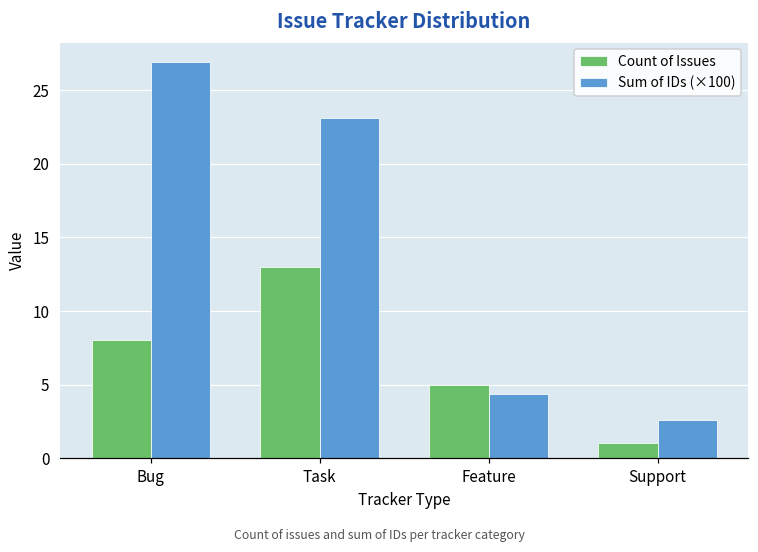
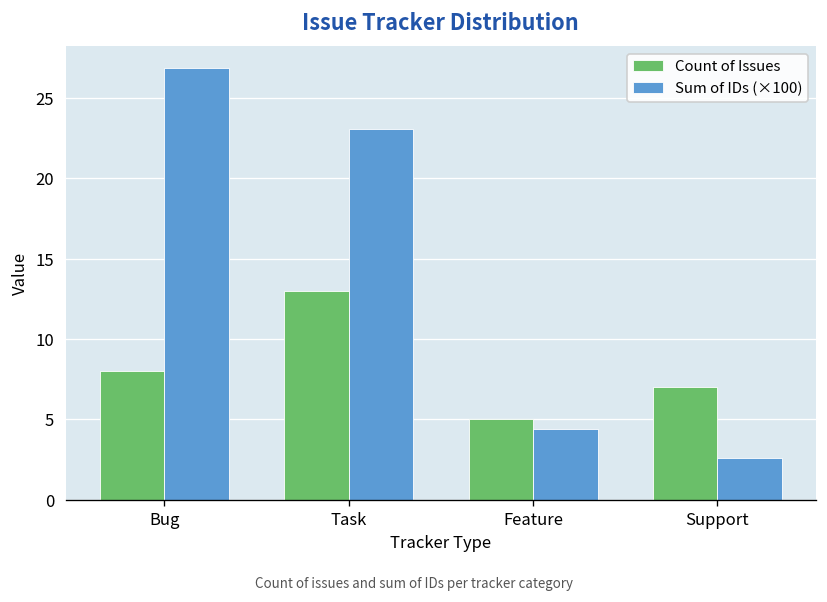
  {
    "Count of Issues": {
      "Bug": 8,
      "Task": 13,
      "Feature": 5,
-     "Support": 1
+     "Support": 7
    },
    "Sum of IDs (×100)": {
      "Bug": 27,
      "Task": 23,
      "Feature": 4.4,
      "Support": 2.6
    }
  }
